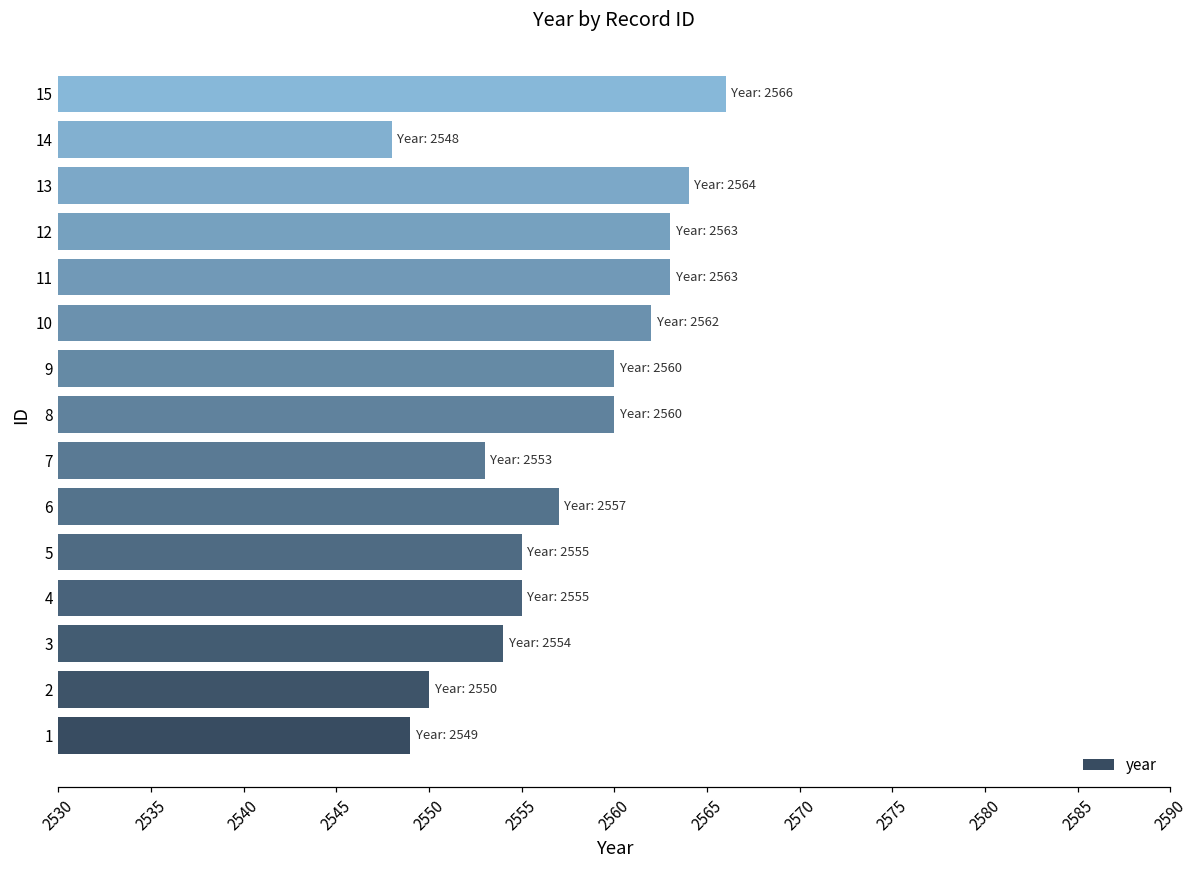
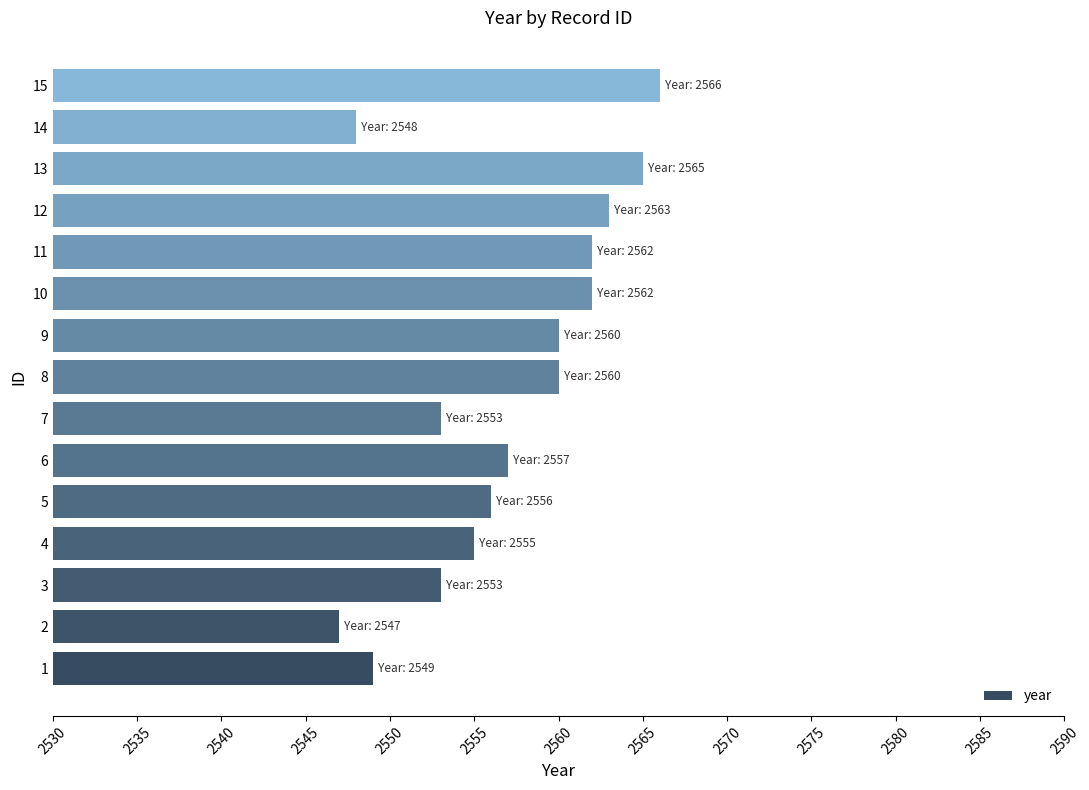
  {
    "15": 2566,
    "14": 2548,
-   "13": 2564,
+   "13": 2565,
    "12": 2563,
-   "11": 2563,
+   "11": 2562,
    "10": 2562,
    "9": 2560,
    "8": 2560,
    "7": 2553,
    "6": 2557,
-   "5": 2555,
+   "5": 2556,
    "4": 2555,
-   "3": 2554,
-   "2": 2550,
+   "3": 2553,
+   "2": 2547,
    "1": 2549
  }
